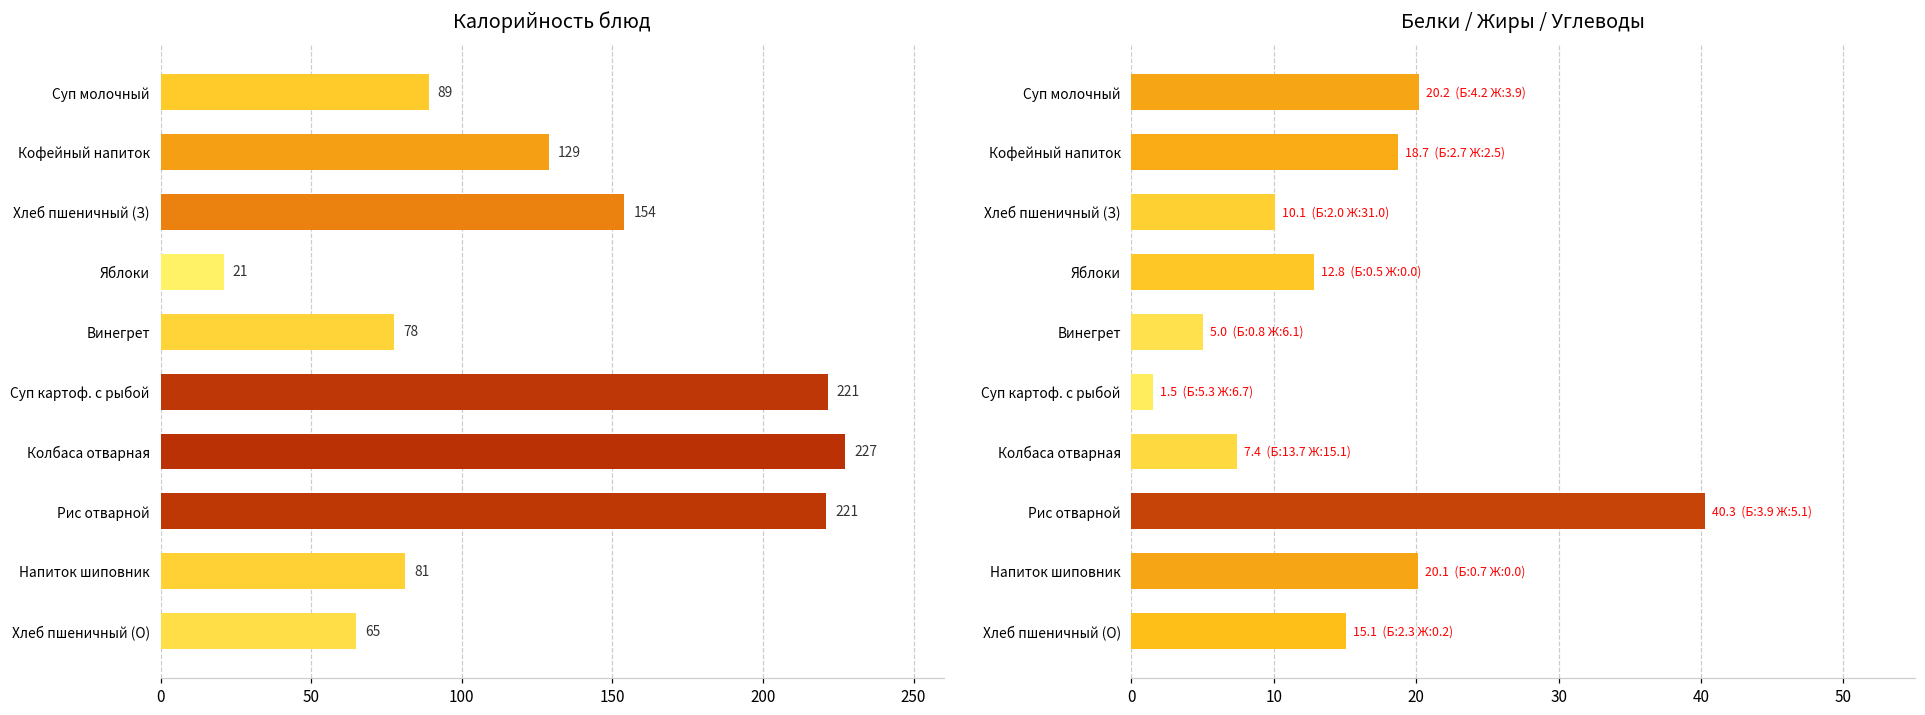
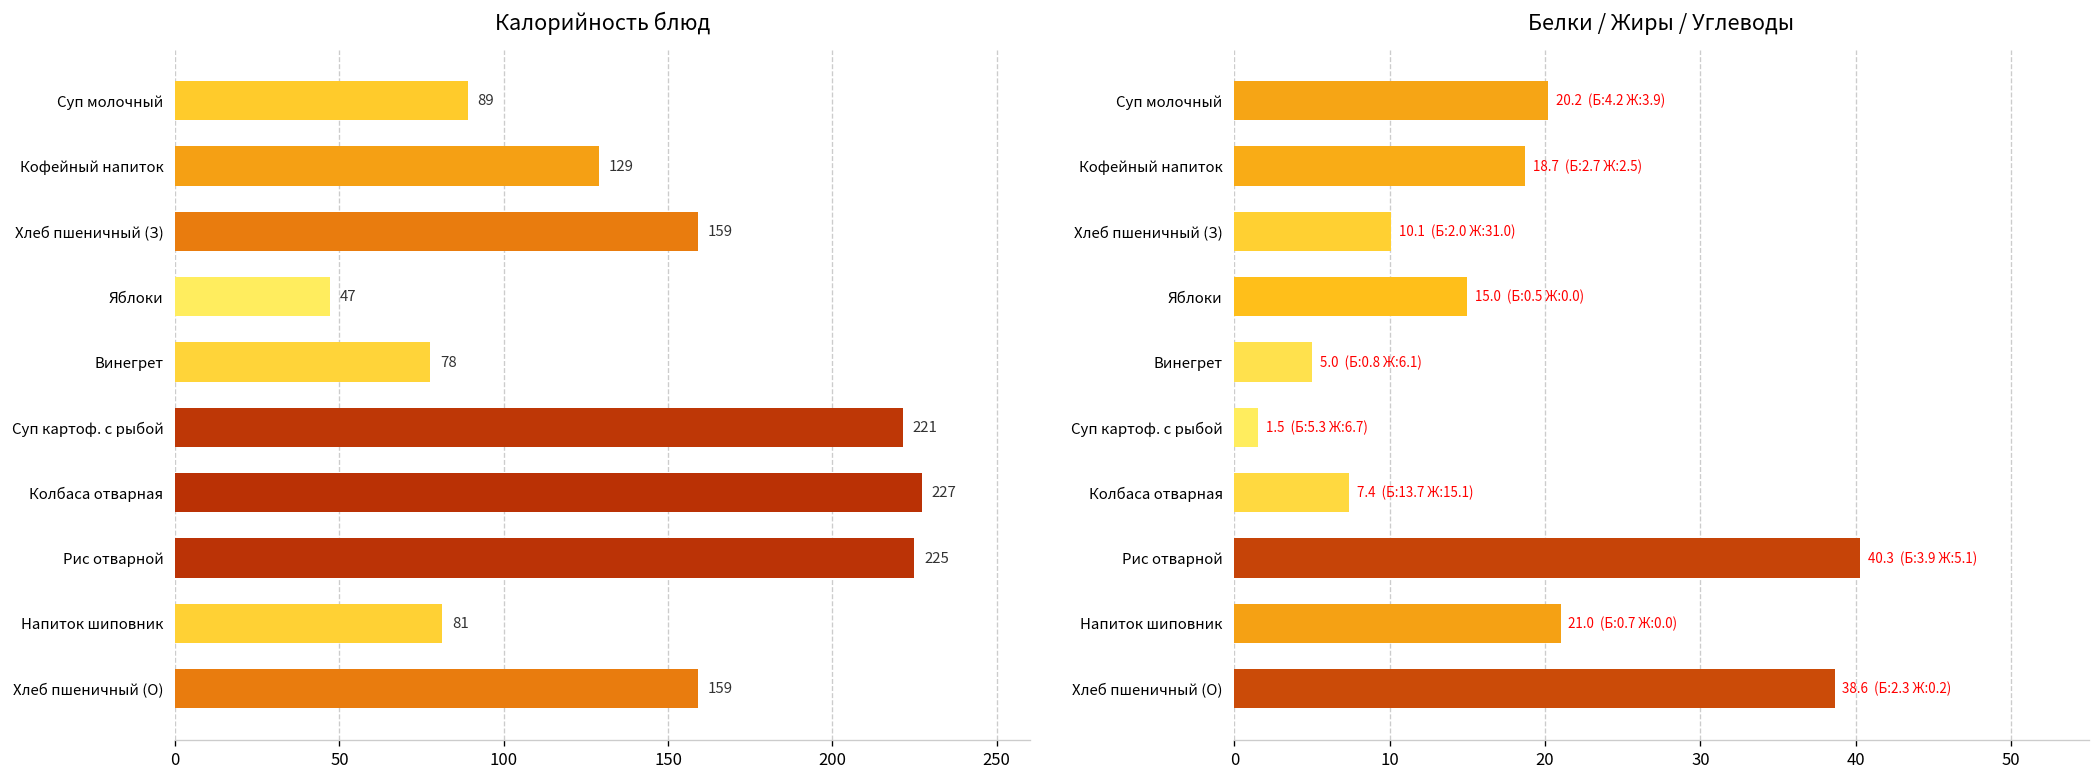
  {
    "Калорийность блюд": {
      "Суп молочный": 89,
      "Кофейный напиток": 129,
-     "Хлеб пшеничный (З)": 154,
-     "Яблоки": 21,
+     "Хлеб пшеничный (З)": 159,
+     "Яблоки": 47,
      "Винегрет": 78,
      "Суп картоф. с рыбой": 221,
      "Колбаса отварная": 227,
-     "Рис отварной": 221,
+     "Рис отварной": 225,
      "Напиток шиповник": 81,
-     "Хлеб пшеничный (О)": 65
+     "Хлеб пшеничный (О)": 159
    },
    "Белки / Жиры / Углеводы": {
      "Суп молочный": 20.2,
      "Кофейный напиток": 18.7,
      "Хлеб пшеничный (З)": 10.1,
-     "Яблоки": 12.8,
+     "Яблоки": 15.0,
      "Винегрет": 5.0,
      "Суп картоф. с рыбой": 1.5,
      "Колбаса отварная": 7.4,
      "Рис отварной": 40.3,
-     "Напиток шиповник": 20.1,
-     "Хлеб пшеничный (О)": 15.1
+     "Напиток шиповник": 21.0,
+     "Хлеб пшеничный (О)": 38.6
    }
  }
